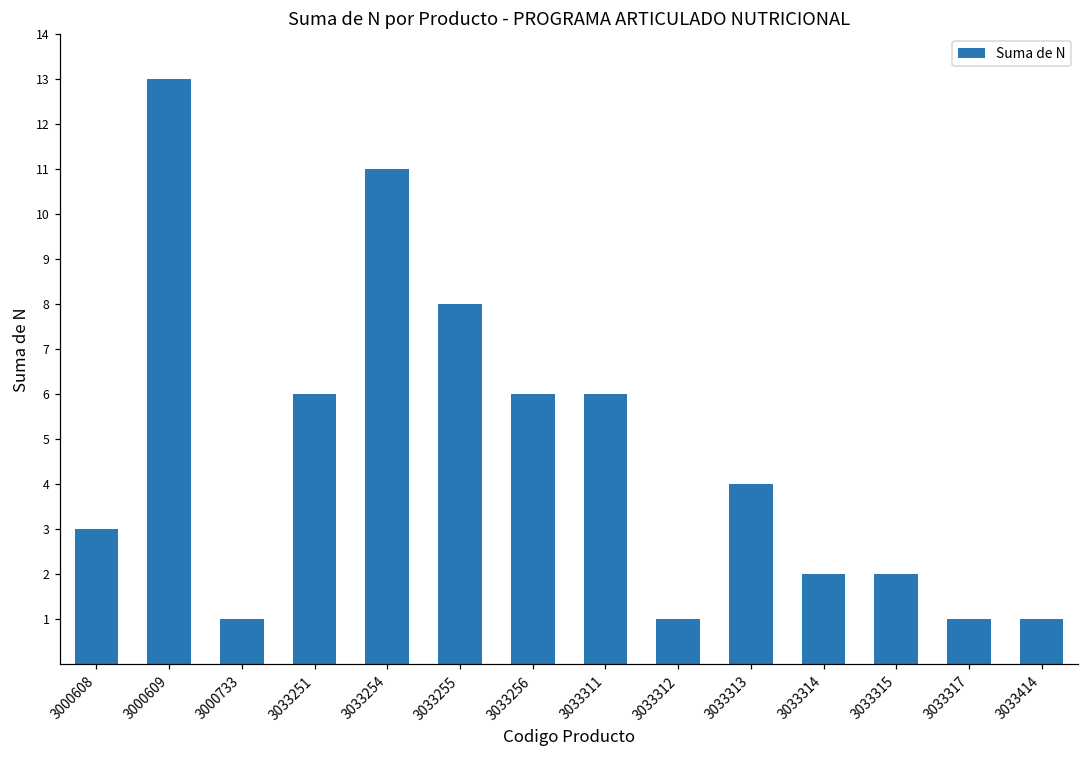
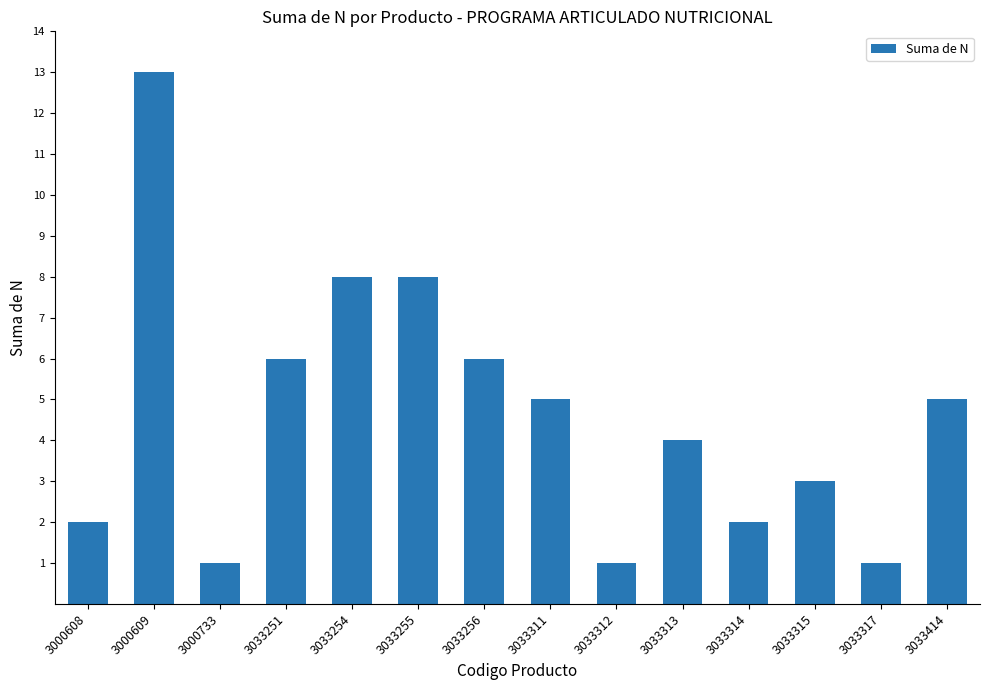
  {
-   "3000608": 3,
+   "3000608": 2,
    "3000609": 13,
    "3000733": 1,
    "3033251": 6,
-   "3033254": 11,
+   "3033254": 8,
    "3033255": 8,
    "3033256": 6,
-   "3033311": 6,
+   "3033311": 5,
    "3033312": 1,
    "3033313": 4,
    "3033314": 2,
-   "3033315": 2,
+   "3033315": 3,
    "3033317": 1,
-   "3033414": 1
+   "3033414": 5
  }
